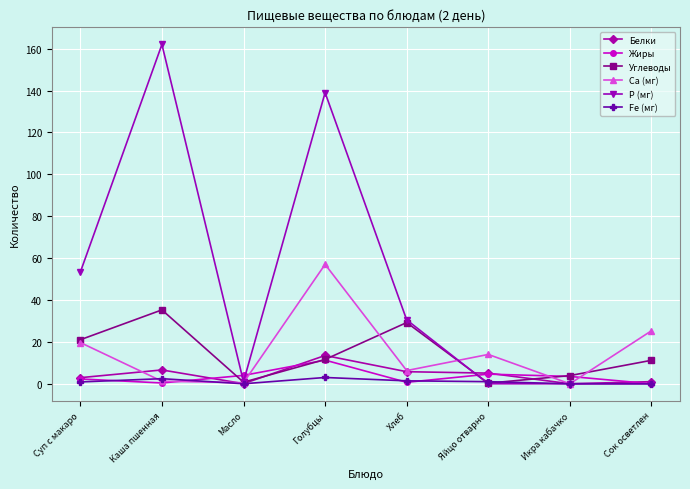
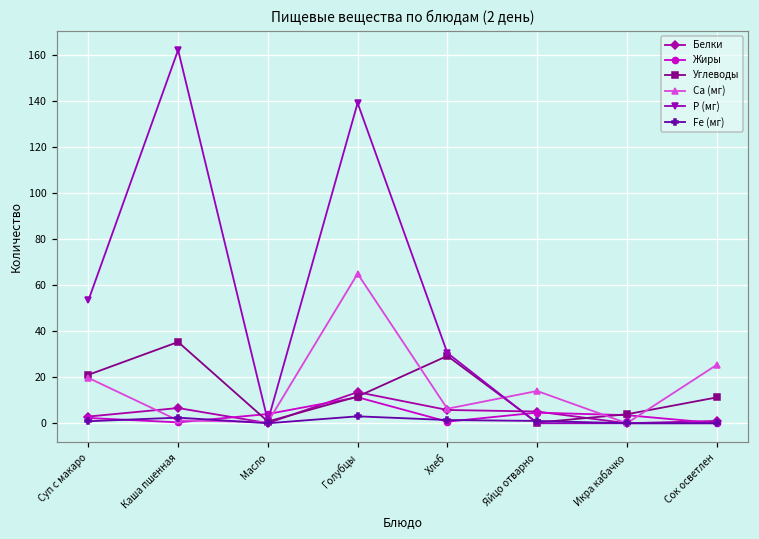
  {
    "Ca (мг)": {
      "Суп с макаро": 20,
-     "Голубцы": 57,
+     "Голубцы": 65,
      "Яйцо отварно": 14,
      "Сок осветлен": 25
    }
  }
